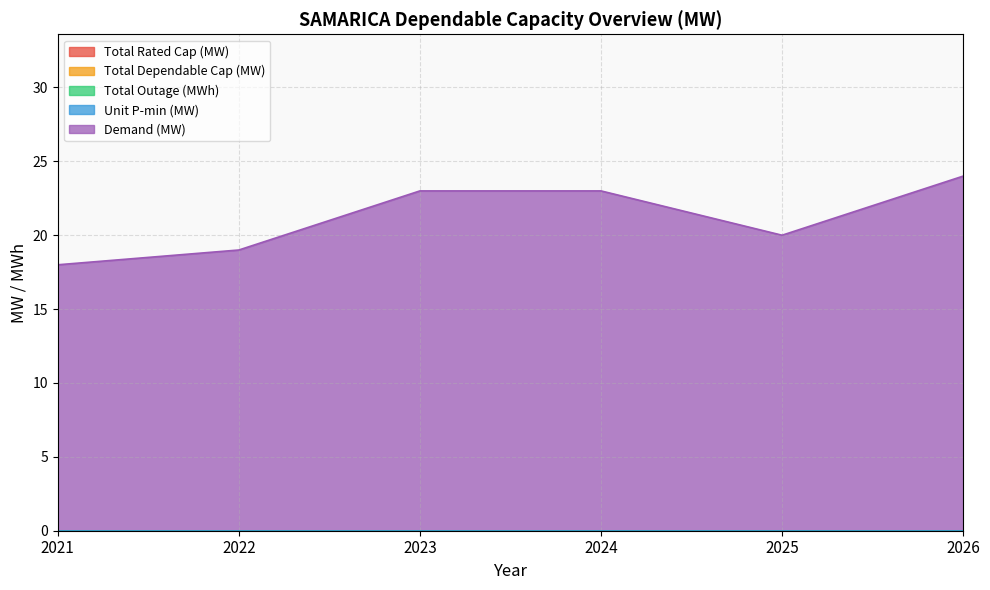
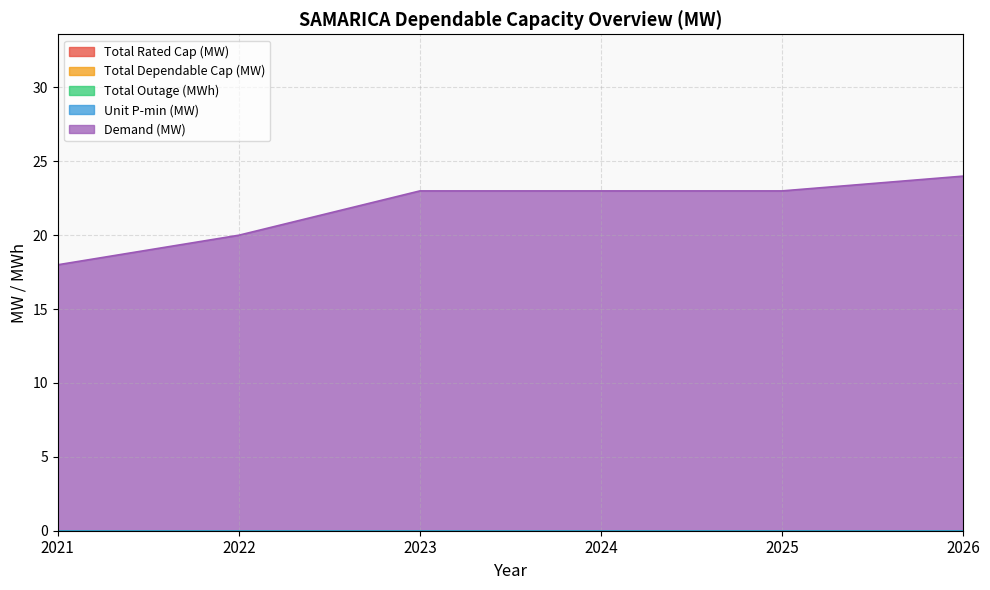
  {
    "Unit P-min (MW)": {
      "2021": 0,
      "2022": 0,
      "2023": 0,
      "2024": 0,
      "2025": 0,
      "2026": 0
    },
    "Demand (MW)": {
      "2021": 18,
-     "2022": 19,
+     "2022": 20,
      "2023": 23,
      "2024": 23,
-     "2025": 20,
+     "2025": 23,
      "2026": 24
    }
  }
